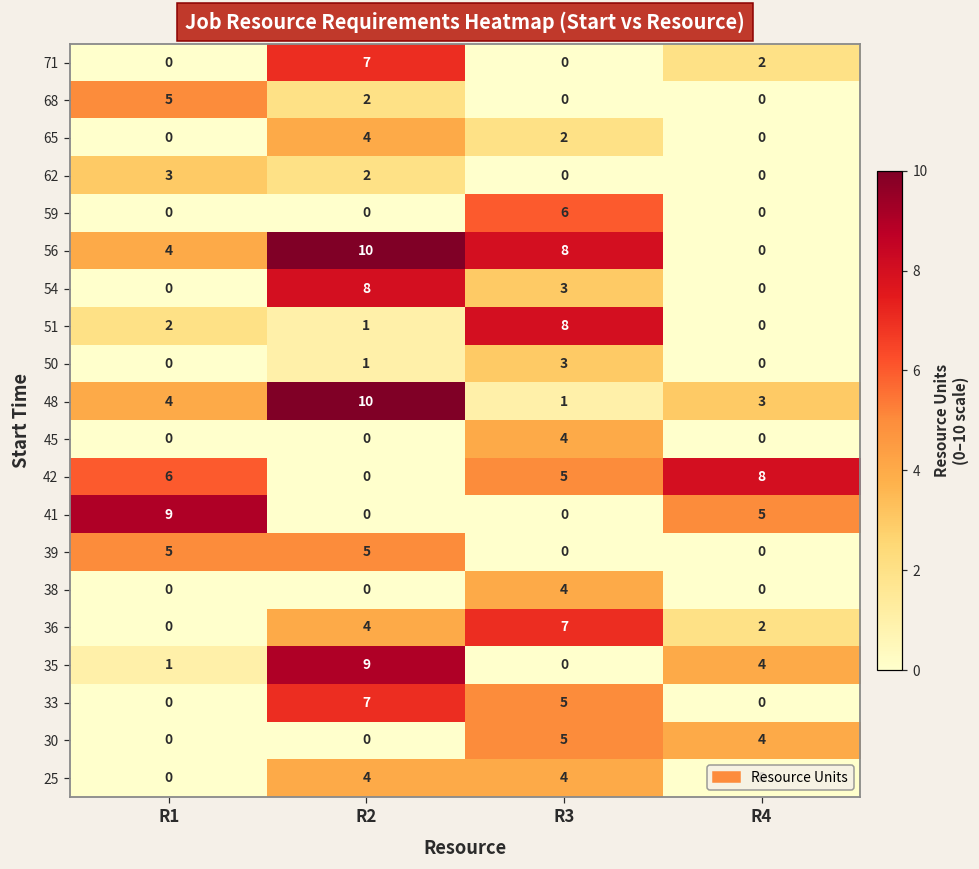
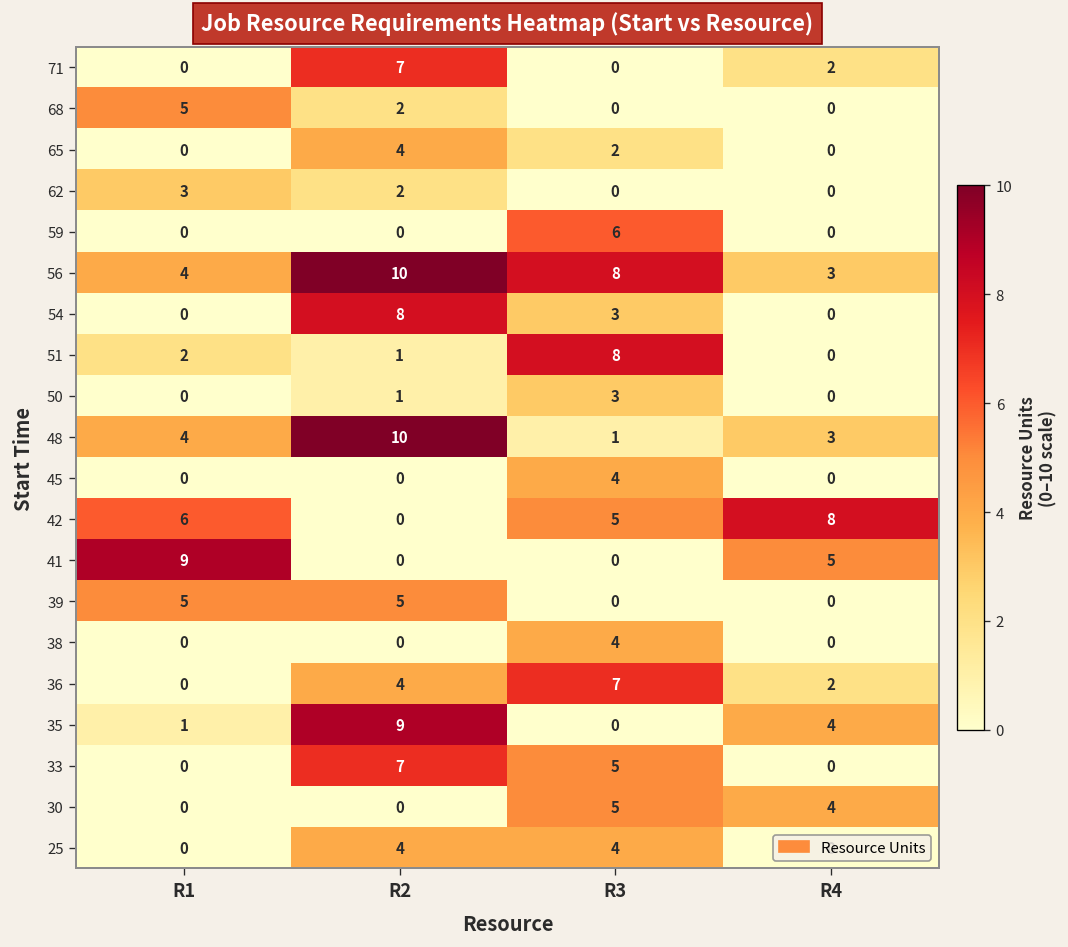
  {
    "71": {
      "R1": 0,
      "R2": 7,
      "R3": 0,
      "R4": 2
    },
    "68": {
      "R1": 5,
      "R2": 2,
      "R3": 0,
      "R4": 0
    },
    "65": {
      "R1": 0,
      "R2": 4,
      "R3": 2,
      "R4": 0
    },
    "62": {
      "R1": 3,
      "R2": 2,
      "R3": 0,
      "R4": 0
    },
    "59": {
      "R1": 0,
      "R2": 0,
      "R3": 6,
      "R4": 0
    },
    "56": {
      "R1": 4,
      "R2": 10,
      "R3": 8,
-     "R4": 0
+     "R4": 3
    },
    "54": {
      "R1": 0,
      "R2": 8,
      "R3": 3,
      "R4": 0
    },
    "51": {
      "R1": 2,
      "R2": 1,
      "R3": 8,
      "R4": 0
    },
    "50": {
      "R1": 0,
      "R2": 1,
      "R3": 3,
      "R4": 0
    },
    "48": {
      "R1": 4,
      "R2": 10,
      "R3": 1,
      "R4": 3
    },
    "45": {
      "R1": 0,
      "R2": 0,
      "R3": 4,
      "R4": 0
    },
    "42": {
      "R1": 6,
      "R2": 0,
      "R3": 5,
      "R4": 8
    },
    "41": {
      "R1": 9,
      "R2": 0,
      "R3": 0,
      "R4": 5
    },
    "39": {
      "R1": 5,
      "R2": 5,
      "R3": 0,
      "R4": 0
    },
    "38": {
      "R1": 0,
      "R2": 0,
      "R3": 4,
      "R4": 0
    },
    "36": {
      "R1": 0,
      "R2": 4,
      "R3": 7,
      "R4": 2
    },
    "35": {
      "R1": 1,
      "R2": 9,
      "R3": 0,
      "R4": 4
    },
    "33": {
      "R1": 0,
      "R2": 7,
      "R3": 5,
      "R4": 0
    },
    "30": {
      "R1": 0,
      "R2": 0,
      "R3": 5,
      "R4": 4
    },
    "25": {
      "R1": 0,
      "R2": 4,
      "R3": 4
    }
  }
